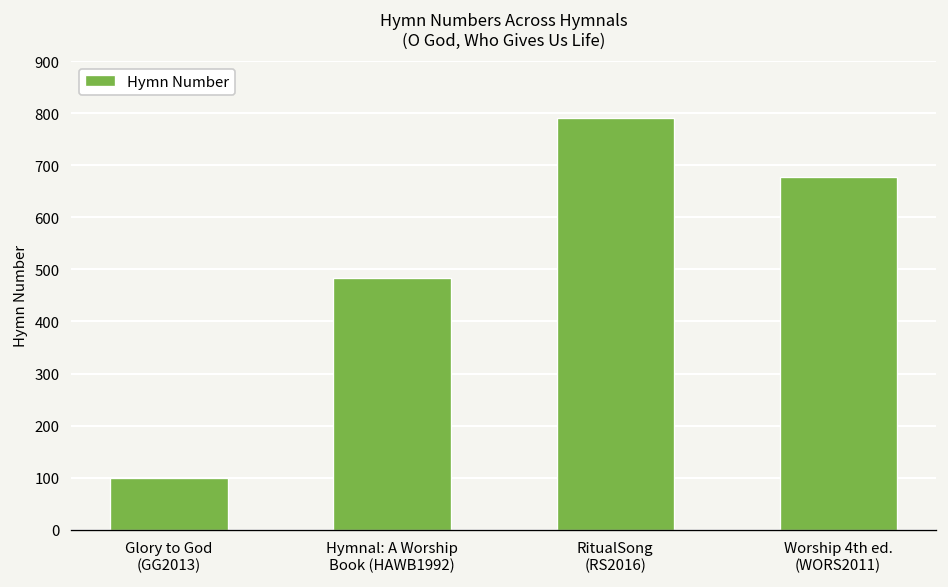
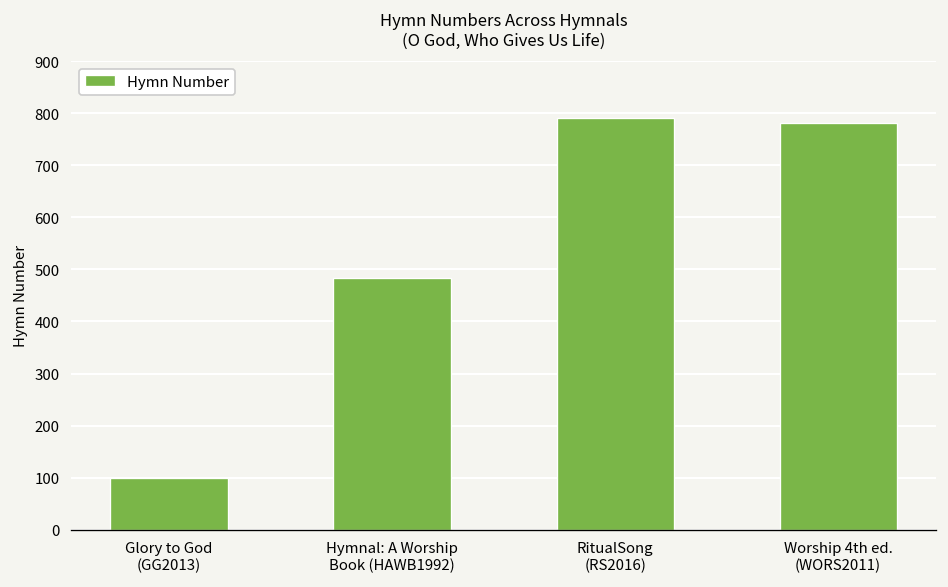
  {
    "Glory to God (GG2013)": 100,
    "Hymnal: A Worship Book (HAWB1992)": 480,
    "RitualSong (RS2016)": 790,
-   "Worship 4th ed. (WORS2011)": 680
+   "Worship 4th ed. (WORS2011)": 780
  }
